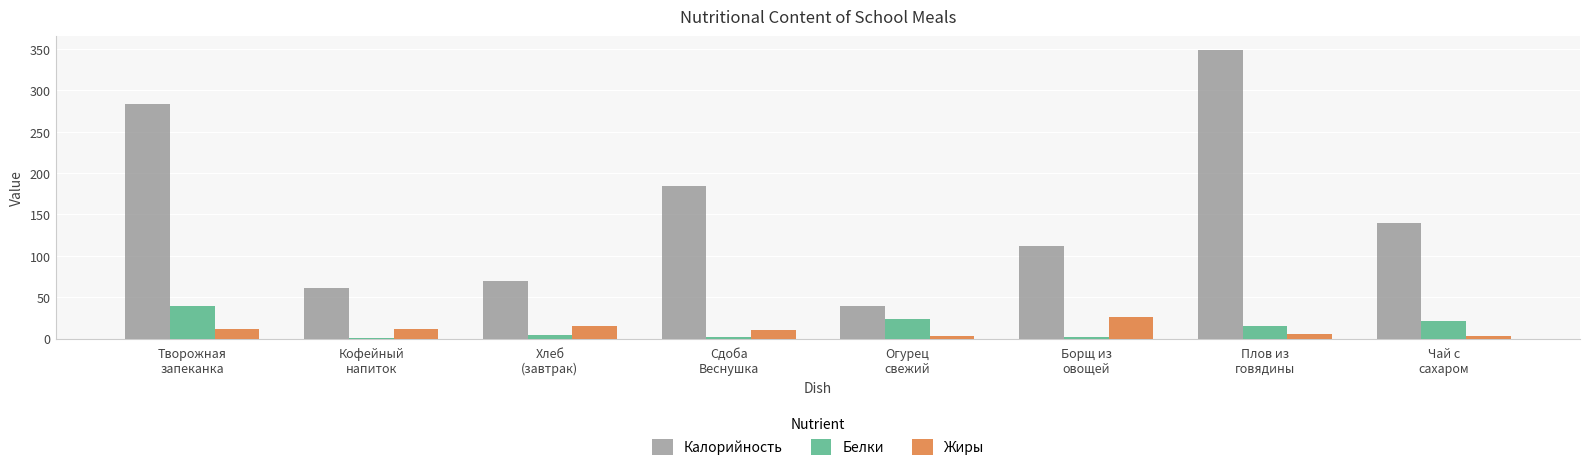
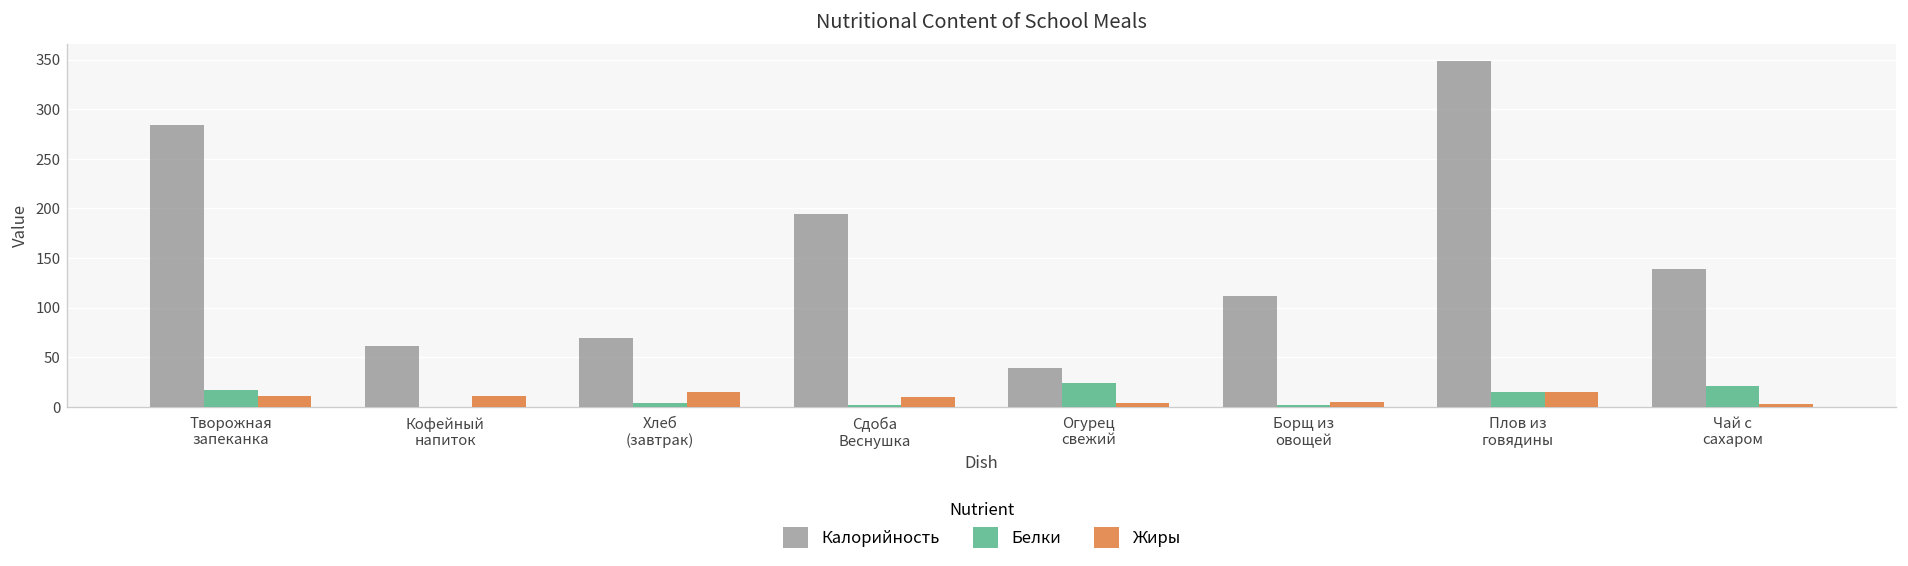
  {
    "Калорийность": {
      "Творожная запеканка": 280,
      "Кофейный напиток": 60,
      "Хлеб (завтрак)": 70,
-     "Сдоба Веснушка": 180,
+     "Сдоба Веснушка": 190,
      "Огурец свежий": 40,
      "Борщ из овощей": 110,
      "Плов из говядины": 350,
      "Чай с сахаром": 140
    },
    "Белки": {
-     "Творожная запеканка": 40,
+     "Творожная запеканка": 20,
      "Хлеб (завтрак)": 0,
      "Огурец свежий": 20,
      "Плов из говядины": 20,
      "Чай с сахаром": 20
    },
    "Жиры": {
      "Творожная запеканка": 10,
      "Кофейный напиток": 10,
      "Хлеб (завтрак)": 20,
      "Сдоба Веснушка": 10,
      "Огурец свежий": 0,
-     "Борщ из овощей": 30,
-     "Плов из говядины": 5,
+     "Борщ из овощей": 0,
+     "Плов из говядины": 15,
      "Чай с сахаром": 0
    }
  }
